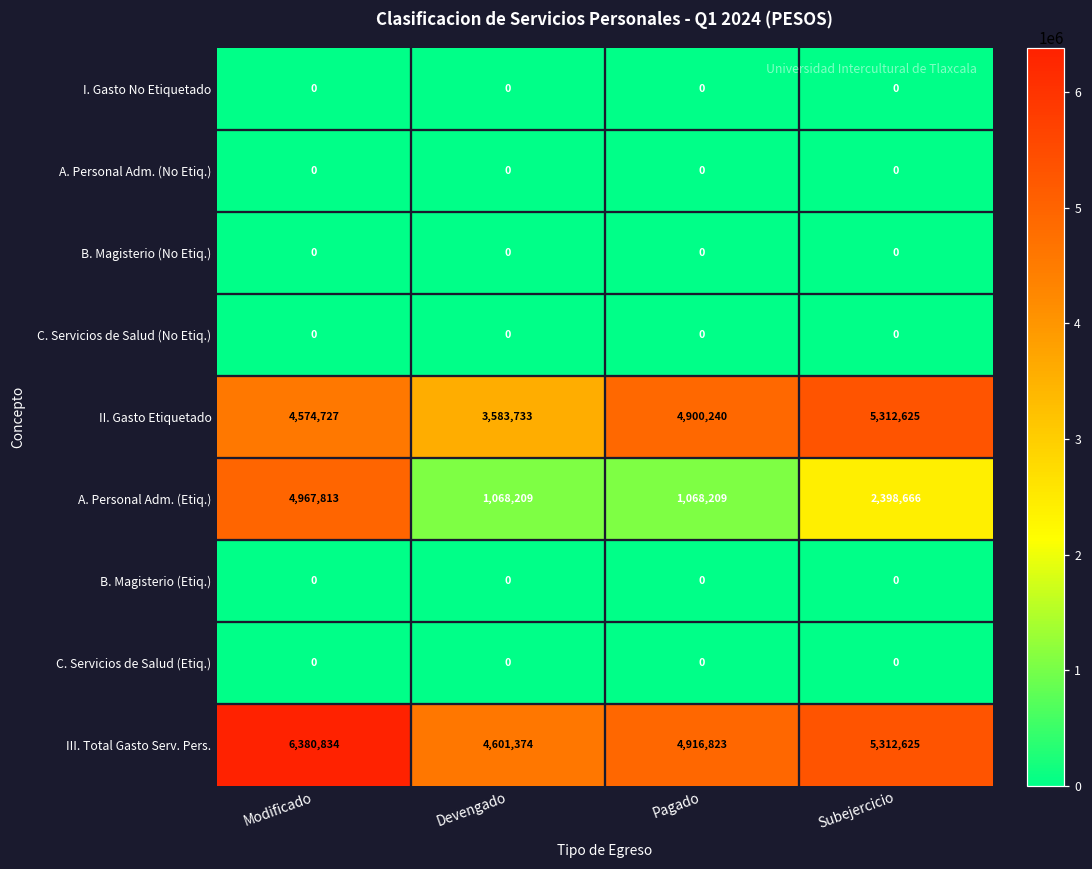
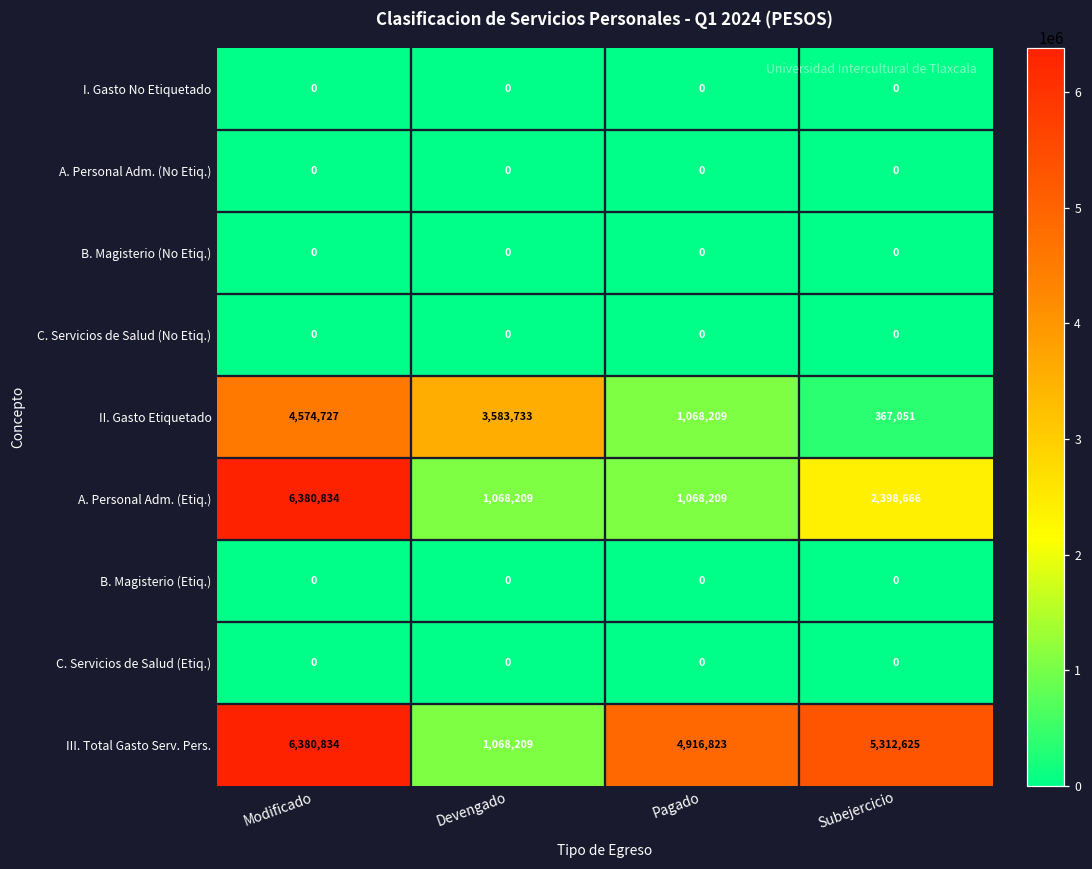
  {
    "I. Gasto No Etiquetado": {
      "Modificado": "0",
      "Devengado": "0",
      "Pagado": "0"
    },
    "A. Personal Adm. (No Etiq.)": {
      "Modificado": "0",
      "Devengado": "0",
      "Pagado": "0",
      "Subejercicio": "0"
    },
    "B. Magisterio (No Etiq.)": {
      "Modificado": "0",
      "Devengado": "0",
      "Pagado": "0",
      "Subejercicio": "0"
    },
    "C. Servicios de Salud (No Etiq.)": {
      "Modificado": "0",
      "Devengado": "0",
      "Pagado": "0",
      "Subejercicio": "0"
    },
    "II. Gasto Etiquetado": {
      "Modificado": "4,574,727",
      "Devengado": "3,583,733",
-     "Pagado": "4,900,240",
-     "Subejercicio": "5,312,625"
+     "Pagado": "1,068,209",
+     "Subejercicio": "367,051"
    },
    "A. Personal Adm. (Etiq.)": {
-     "Modificado": "4,967,813",
+     "Modificado": "6,380,834",
      "Devengado": "1,068,209",
      "Pagado": "1,068,209",
      "Subejercicio": "2,398,666"
    },
    "B. Magisterio (Etiq.)": {
      "Modificado": "0",
      "Devengado": "0",
      "Pagado": "0",
      "Subejercicio": "0"
    },
    "C. Servicios de Salud (Etiq.)": {
      "Modificado": "0",
      "Devengado": "0",
      "Pagado": "0",
      "Subejercicio": "0"
    },
    "III. Total Gasto Serv. Pers.": {
      "Modificado": "6,380,834",
-     "Devengado": "4,601,374",
+     "Devengado": "1,068,209",
      "Pagado": "4,916,823",
      "Subejercicio": "5,312,625"
    }
  }
